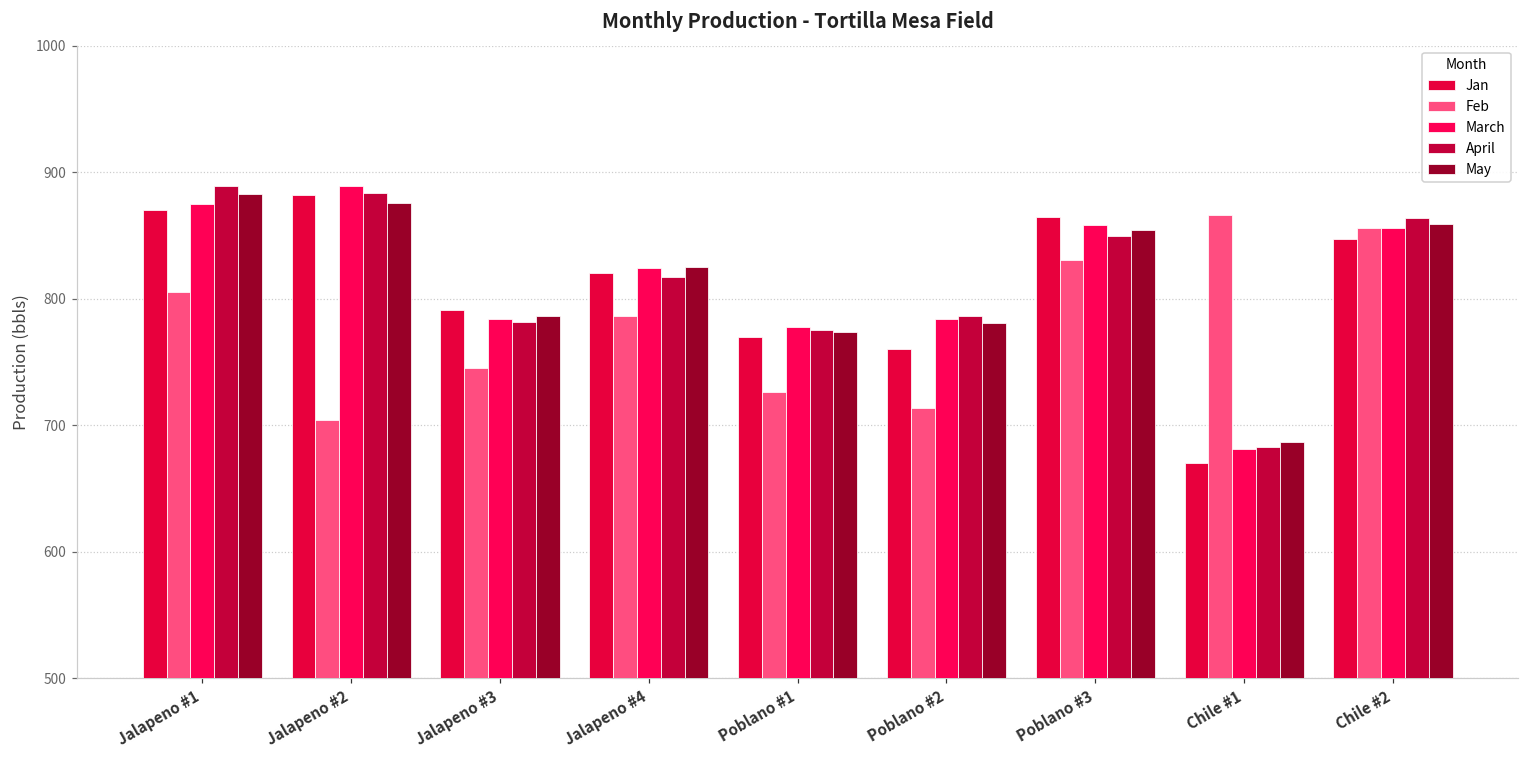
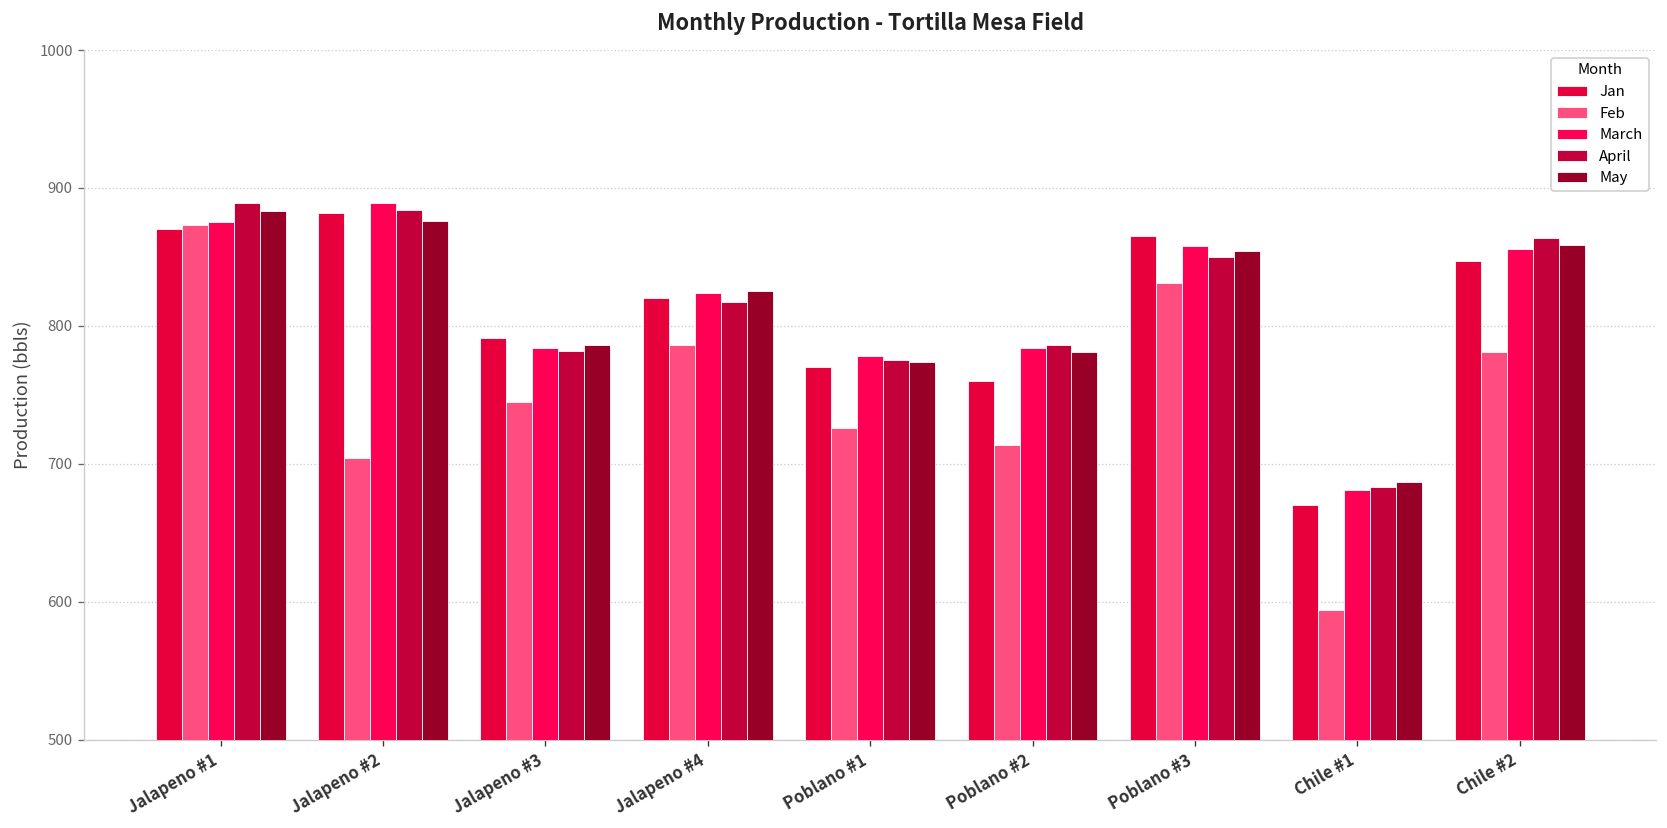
  {
    "Feb": {
-     "Jalapeno #1": 805,
+     "Jalapeno #1": 873,
      "Jalapeno #2": 704,
      "Jalapeno #3": 745,
      "Jalapeno #4": 786,
      "Poblano #1": 726,
      "Poblano #2": 714,
      "Poblano #3": 831,
-     "Chile #1": 866,
-     "Chile #2": 856
+     "Chile #1": 594,
+     "Chile #2": 781
    }
  }
